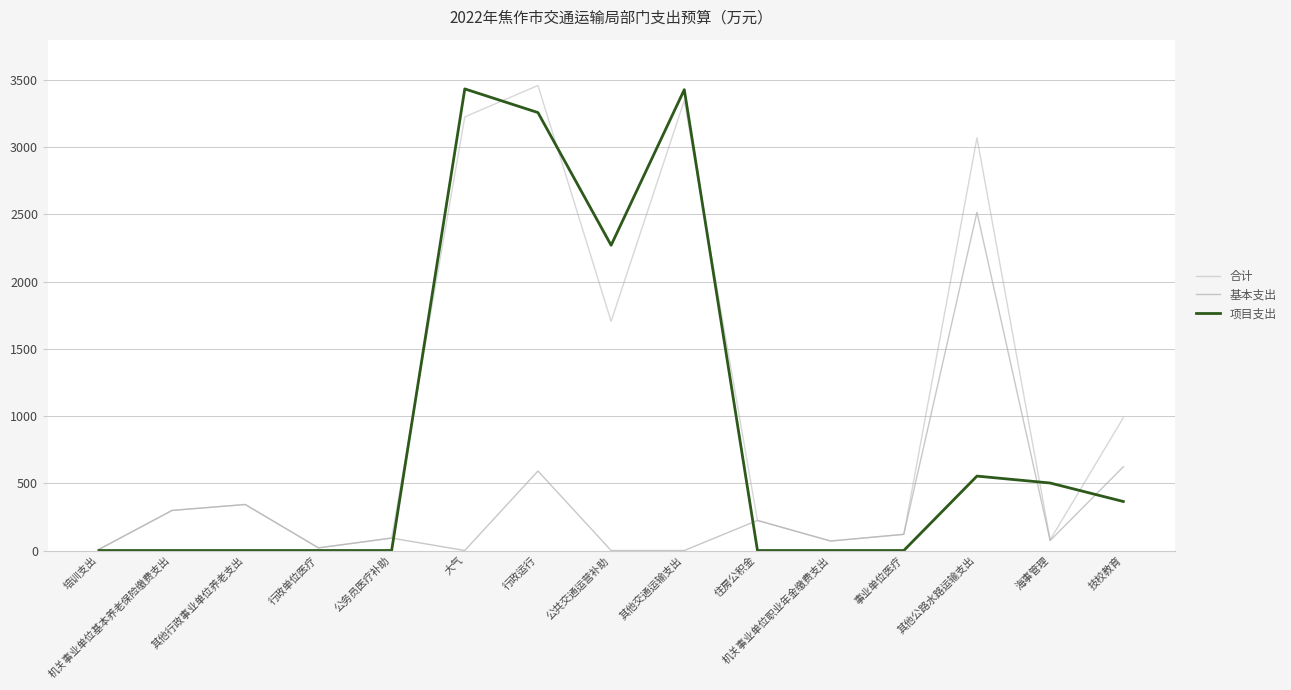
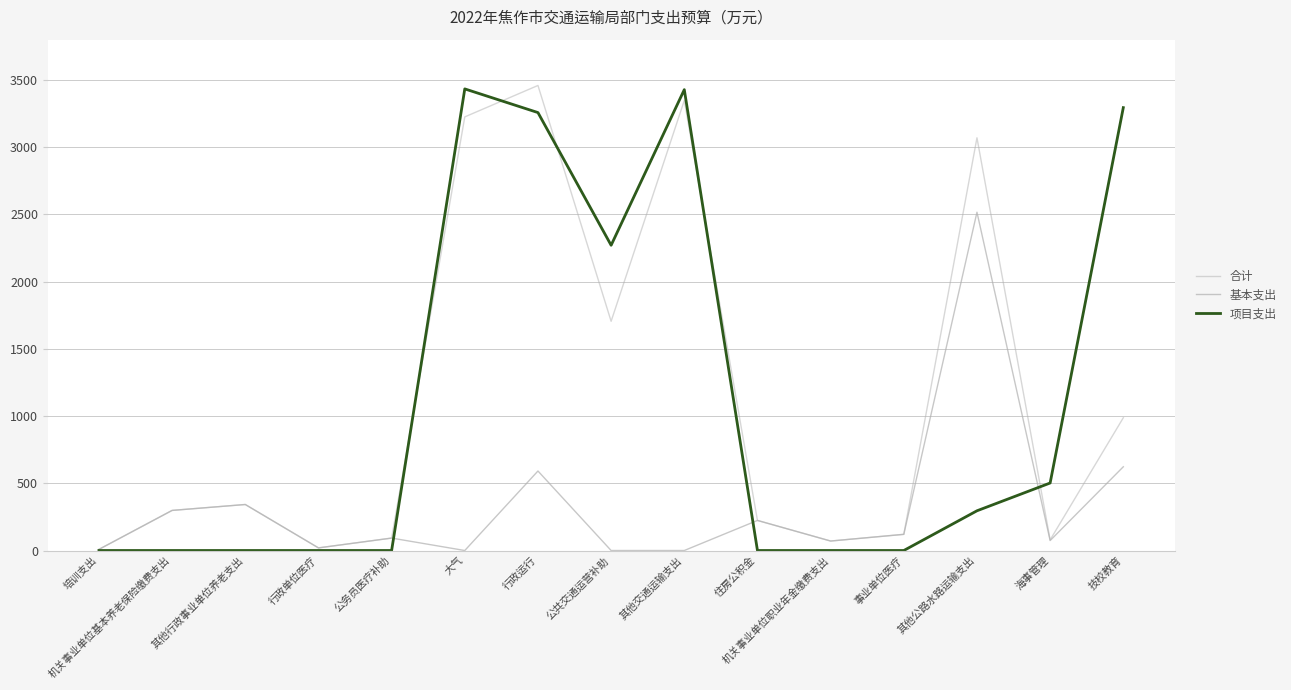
  {
    "项目支出": {
      "机关事业单位基本养老保险缴费支出": 0,
      "其他行政事业单位养老支出": 0,
      "行政单位医疗": 0,
      "公务员医疗补助": 0,
      "大气": 3430,
      "行政运行": 3260,
      "公共交通运营补助": 2270,
      "其他交通运输支出": 3430,
      "住房公积金": 0,
      "机关事业单位职业年金缴费支出": 0,
      "事业单位医疗": 0,
-     "其他公路水路运输支出": 550,
+     "其他公路水路运输支出": 300,
      "海事管理": 500,
-     "技校教育": 360
+     "技校教育": 3290
    }
  }
